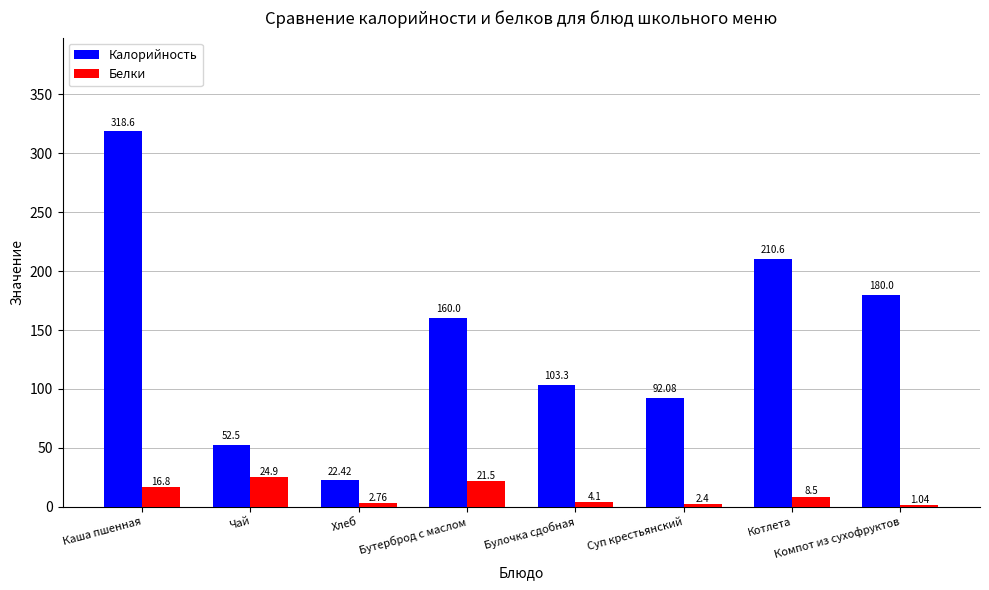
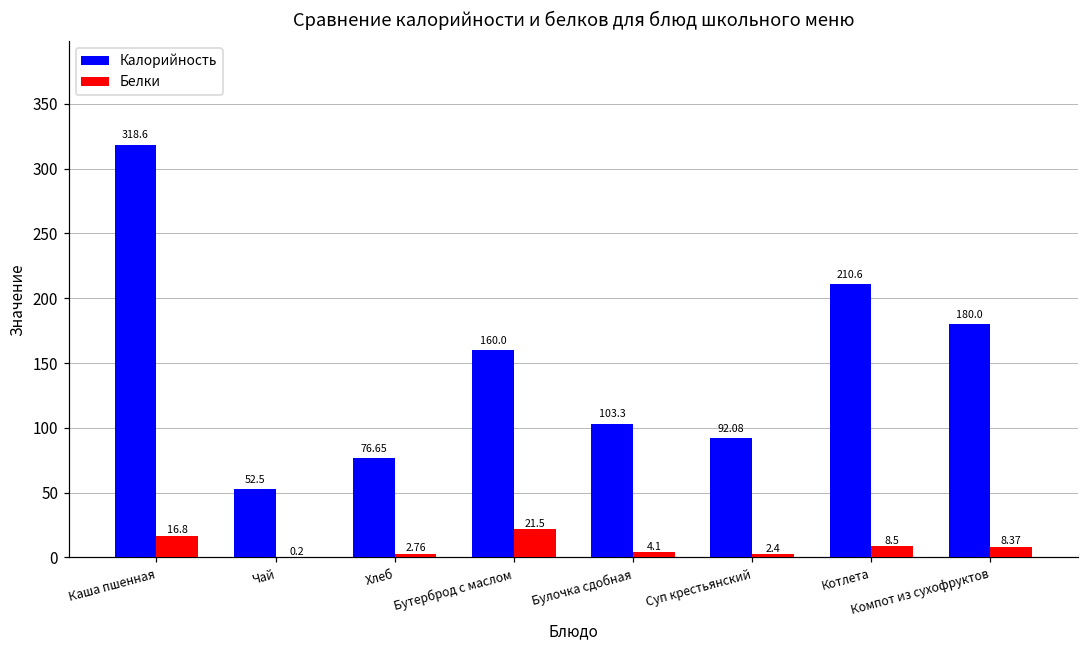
  {
    "Калорийность": {
      "Каша пшенная": 318.6,
      "Чай": 52.5,
-     "Хлеб": 22.42,
+     "Хлеб": 76.65,
      "Бутерброд с маслом": 160.0,
      "Булочка сдобная": 103.3,
      "Суп крестьянский": 92.08,
      "Котлета": 210.6,
      "Компот из сухофруктов": 180.0
    },
    "Белки": {
      "Каша пшенная": 16.8,
-     "Чай": 24.9,
+     "Чай": 0.2,
      "Хлеб": 2.76,
      "Бутерброд с маслом": 21.5,
      "Булочка сдобная": 4.1,
      "Суп крестьянский": 2.4,
      "Котлета": 8.5,
-     "Компот из сухофруктов": 1.04
+     "Компот из сухофруктов": 8.37
    }
  }
